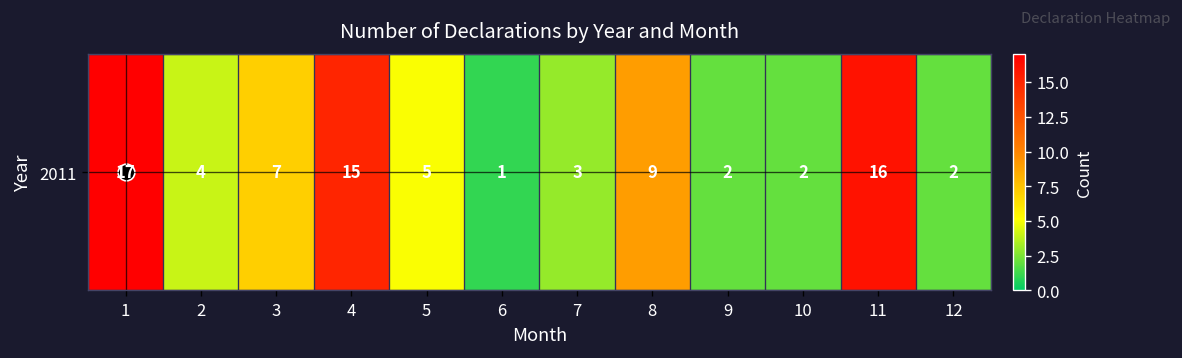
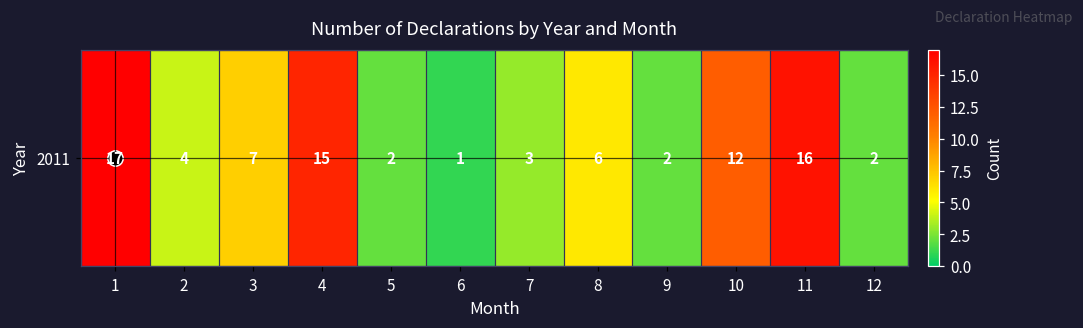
  {
    "2011": {
      "2": 4,
      "3": 7,
      "4": 15,
-     "5": 5,
+     "5": 2,
      "6": 1,
      "7": 3,
-     "8": 9,
+     "8": 6,
      "9": 2,
-     "10": 2,
+     "10": 12,
      "11": 16,
      "12": 2
    }
  }
